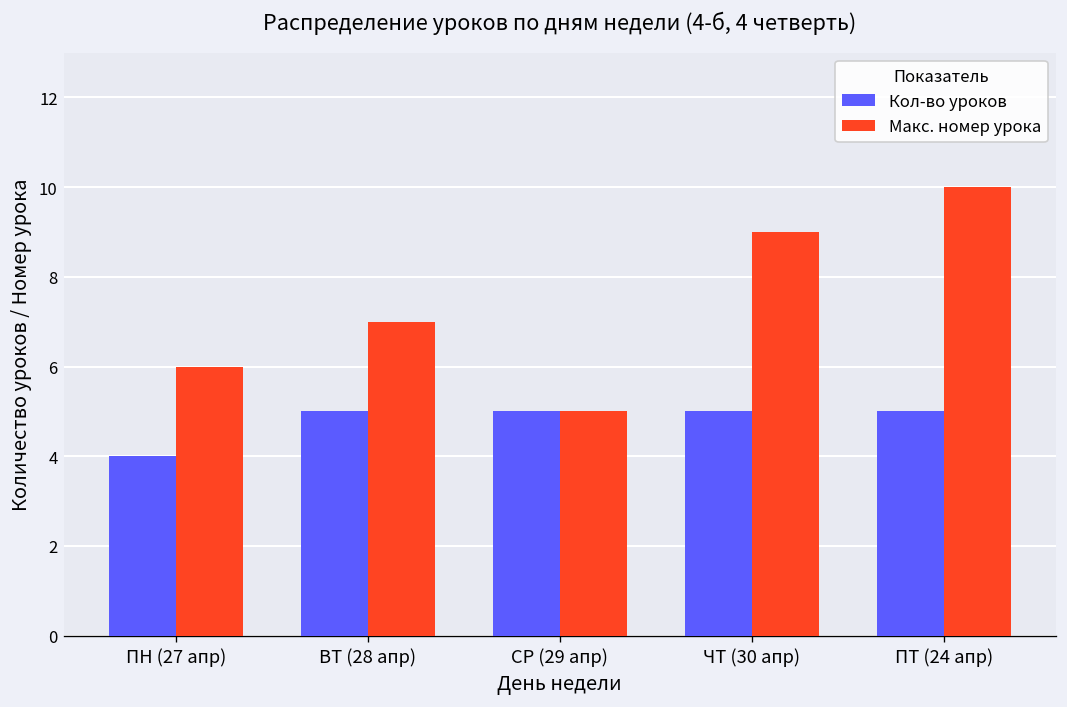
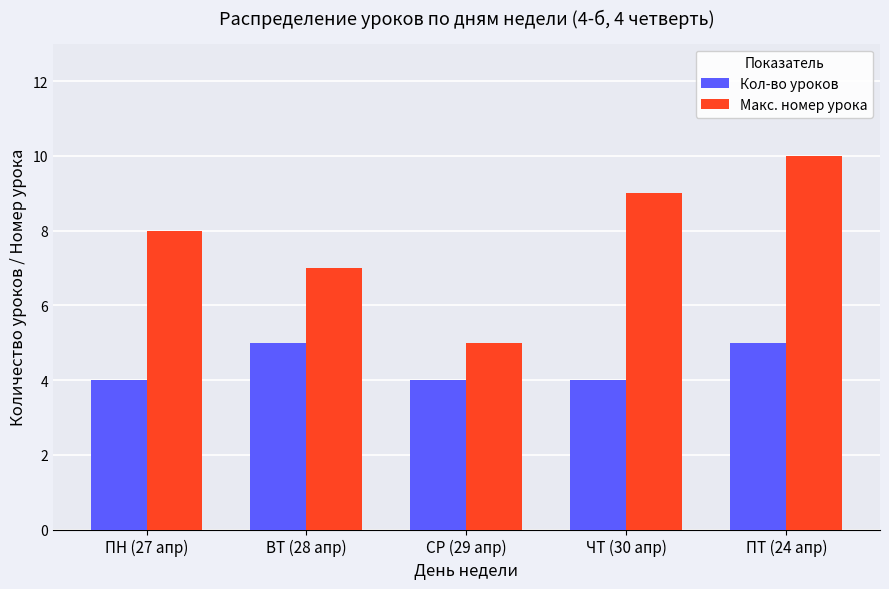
  {
    "Кол-во уроков": {
      "ПН (27 апр)": 4,
      "ВТ (28 апр)": 5,
-     "СР (29 апр)": 5,
-     "ЧТ (30 апр)": 5,
+     "СР (29 апр)": 4,
+     "ЧТ (30 апр)": 4,
      "ПТ (24 апр)": 5
    },
    "Макс. номер урока": {
-     "ПН (27 апр)": 6,
+     "ПН (27 апр)": 8,
      "ВТ (28 апр)": 7,
      "СР (29 апр)": 5,
      "ЧТ (30 апр)": 9,
      "ПТ (24 апр)": 10
    }
  }
